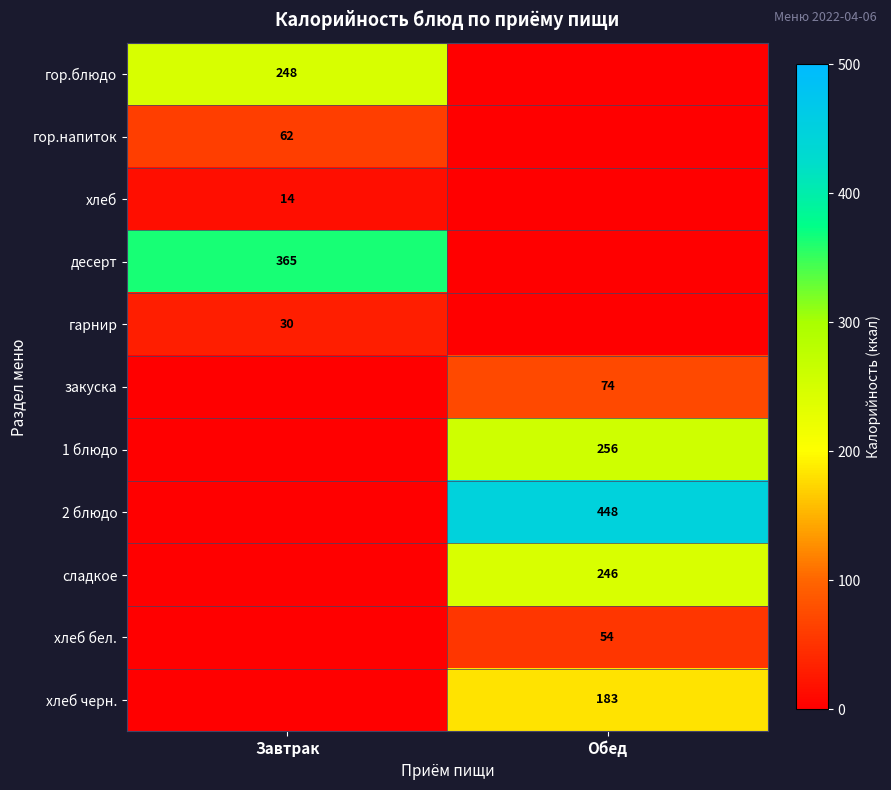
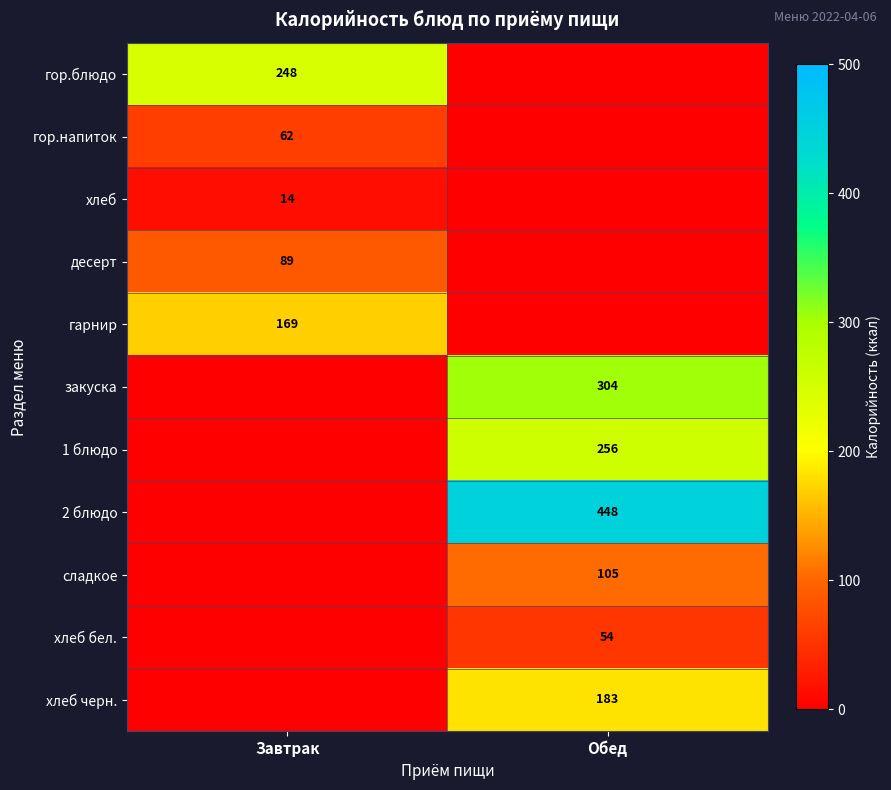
  {
    "гор.блюдо": {
      "Завтрак": 248
    },
    "гор.напиток": {
      "Завтрак": 62
    },
    "хлеб": {
      "Завтрак": 14
    },
    "десерт": {
-     "Завтрак": 365
+     "Завтрак": 89
    },
    "гарнир": {
-     "Завтрак": 30
+     "Завтрак": 169
    },
    "закуска": {
-     "Обед": 74
+     "Обед": 304
    },
    "1 блюдо": {
      "Обед": 256
    },
    "2 блюдо": {
      "Обед": 448
    },
    "сладкое": {
-     "Обед": 246
+     "Обед": 105
    },
    "хлеб бел.": {
      "Обед": 54
    },
    "хлеб черн.": {
      "Обед": 183
    }
  }
